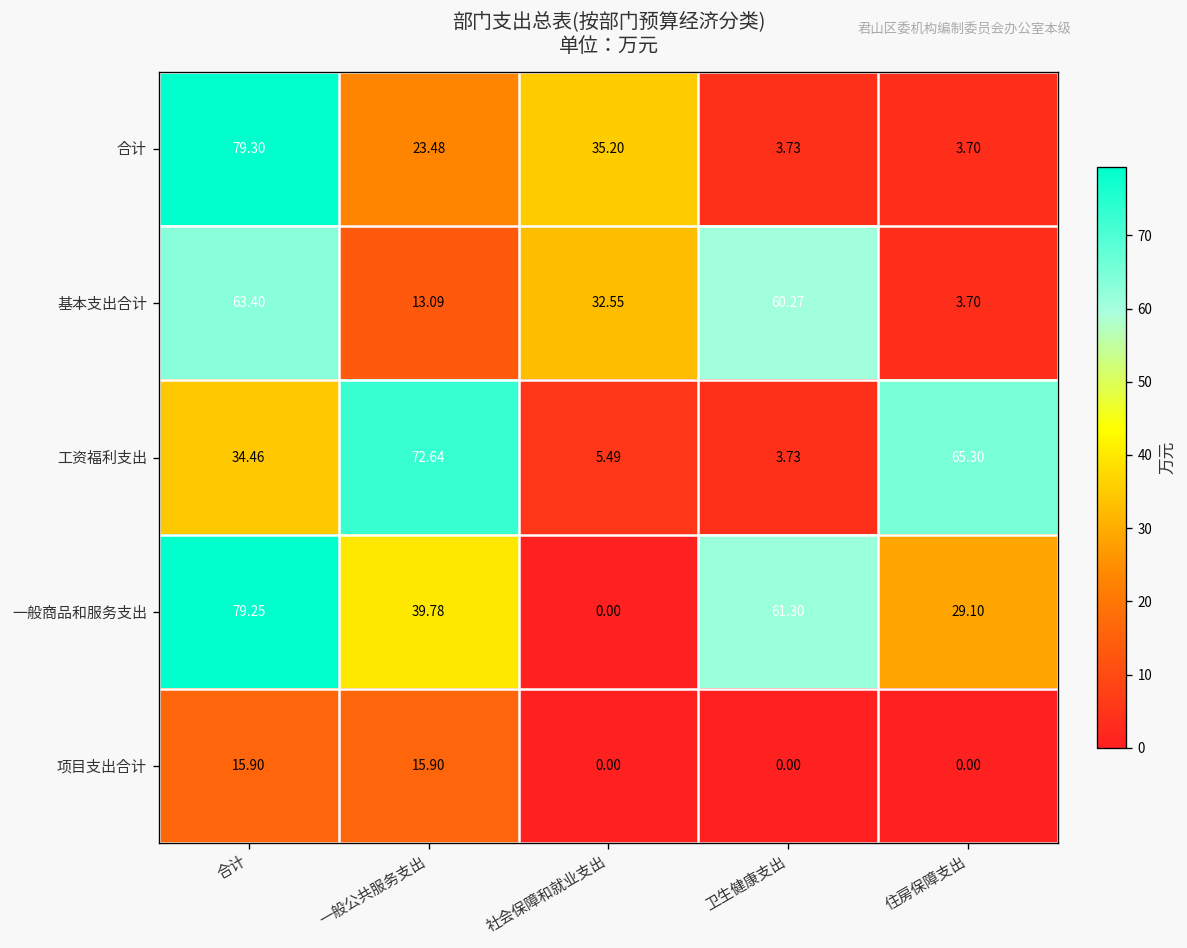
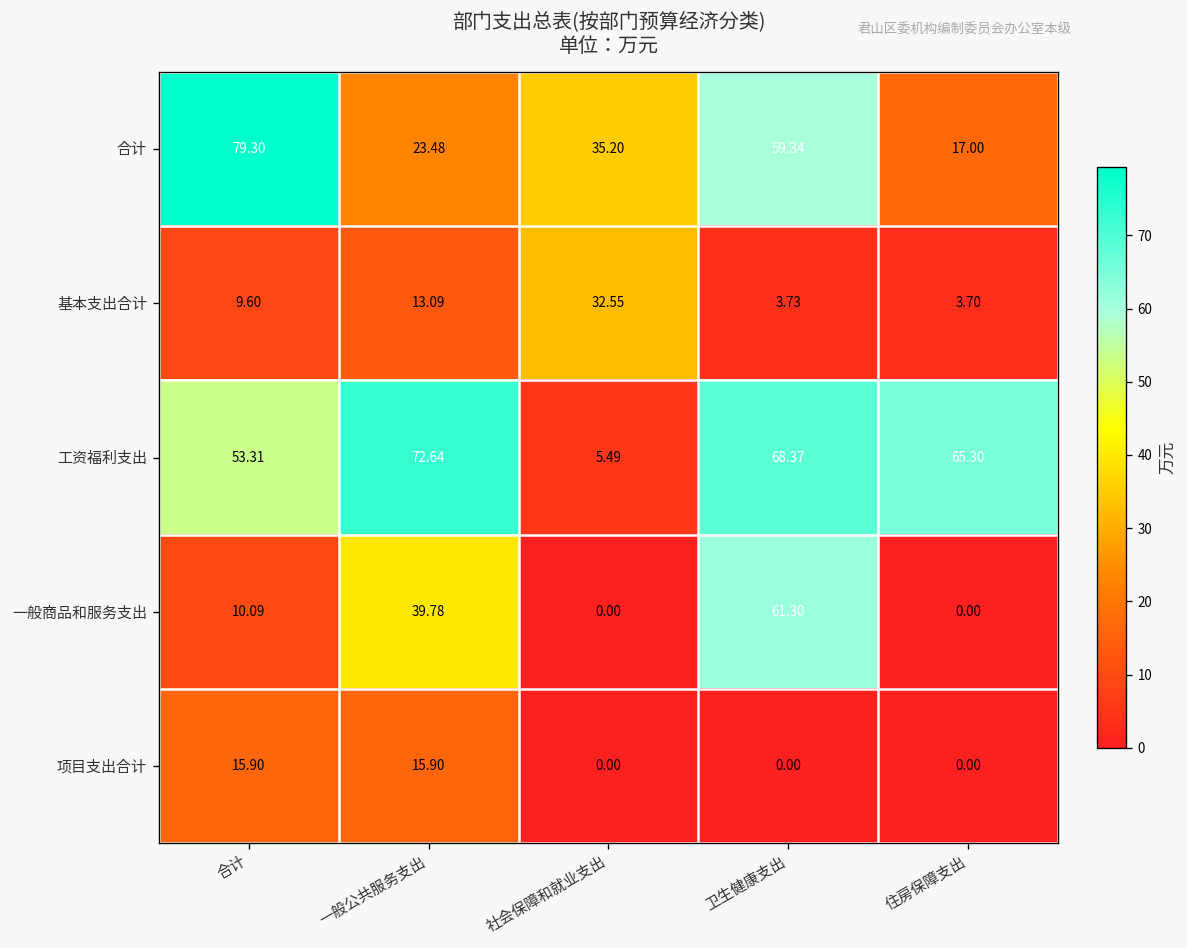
  {
    "合计": {
      "合计": 79.30,
      "一般公共服务支出": 23.48,
      "社会保障和就业支出": 35.20,
-     "卫生健康支出": 3.73,
-     "住房保障支出": 3.70
+     "卫生健康支出": 59.34,
+     "住房保障支出": 17.00
    },
    "基本支出合计": {
-     "合计": 63.40,
+     "合计": 9.60,
      "一般公共服务支出": 13.09,
      "社会保障和就业支出": 32.55,
-     "卫生健康支出": 60.27,
+     "卫生健康支出": 3.73,
      "住房保障支出": 3.70
    },
    "工资福利支出": {
-     "合计": 34.46,
+     "合计": 53.31,
      "一般公共服务支出": 72.64,
      "社会保障和就业支出": 5.49,
-     "卫生健康支出": 3.73,
+     "卫生健康支出": 68.37,
      "住房保障支出": 65.30
    },
    "一般商品和服务支出": {
-     "合计": 79.25,
+     "合计": 10.09,
      "一般公共服务支出": 39.78,
      "社会保障和就业支出": 0.00,
      "卫生健康支出": 61.30,
-     "住房保障支出": 29.10
+     "住房保障支出": 0.00
    },
    "项目支出合计": {
      "合计": 15.90,
      "一般公共服务支出": 15.90,
      "社会保障和就业支出": 0.00,
      "卫生健康支出": 0.00,
      "住房保障支出": 0.00
    }
  }
